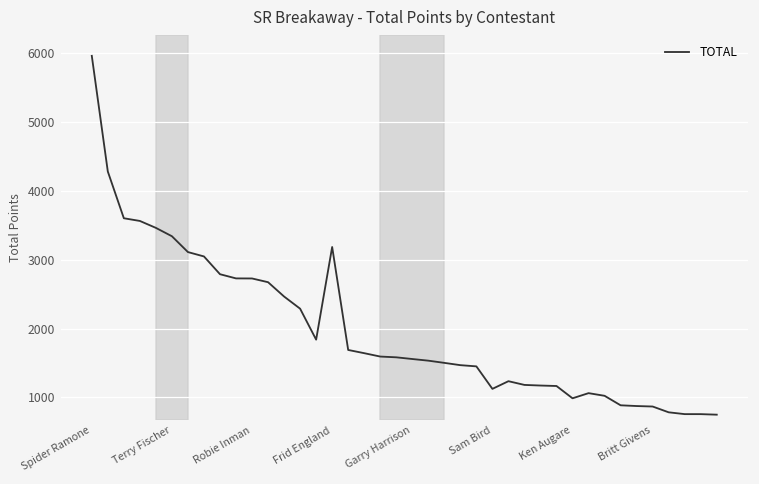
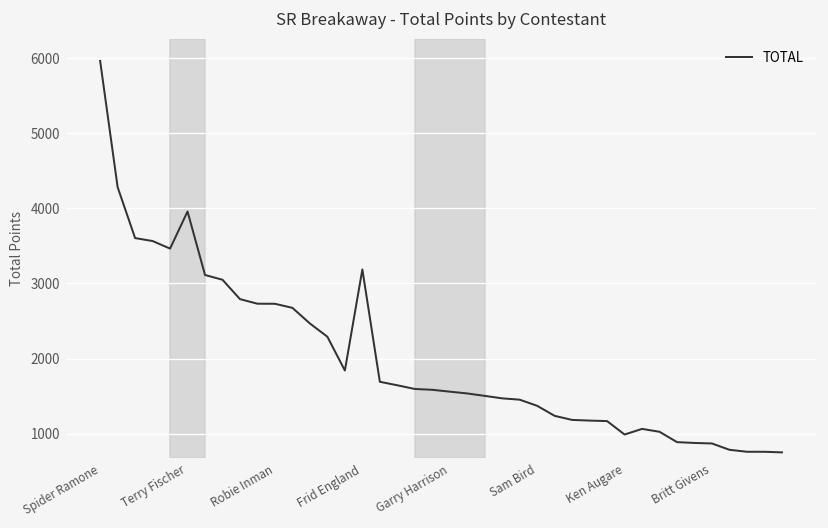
  {
    "Spider Ramone": 6000,
-   "Terry Fischer": 3300,
+   "Terry Fischer": 4000,
    "Robie Inman": 2700,
    "Frid England": 3200,
    "Garry Harrison": 1600,
-   "Sam Bird": 1100,
+   "Sam Bird": 1400,
    "Ken Augare": 1000,
    "Britt Givens": 900
  }
